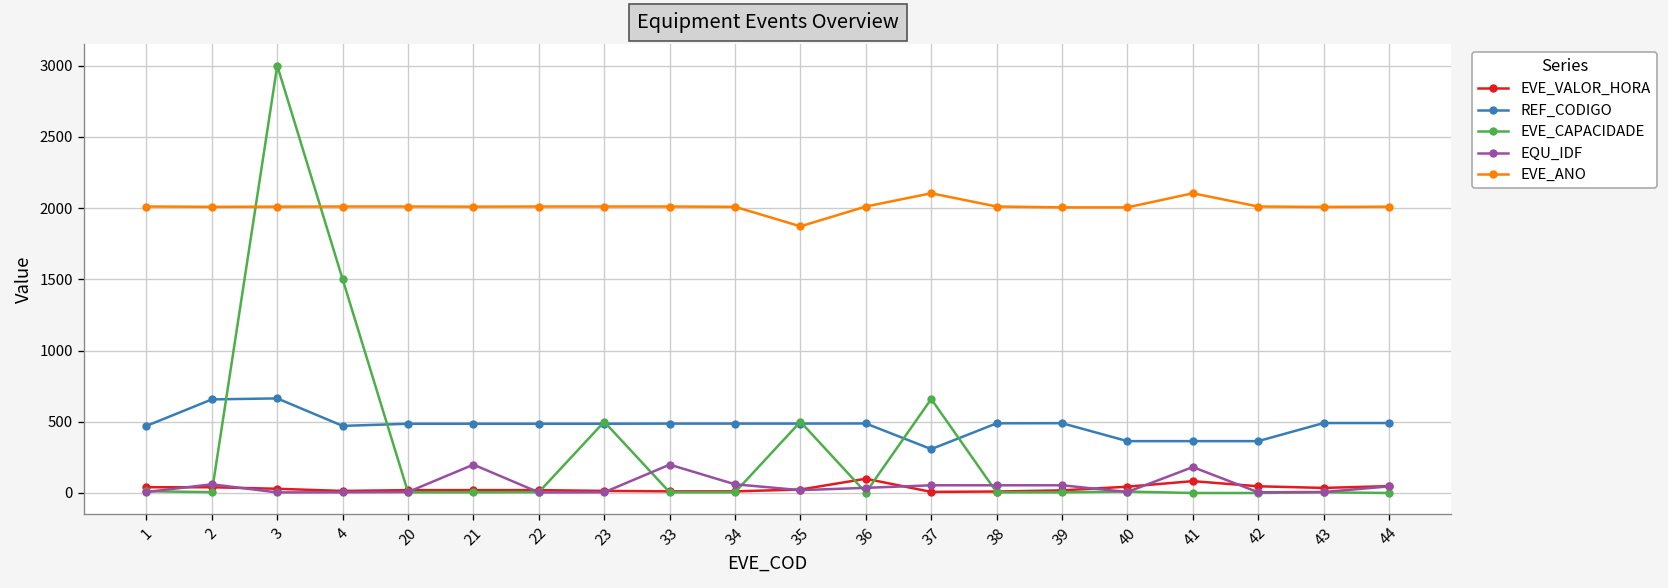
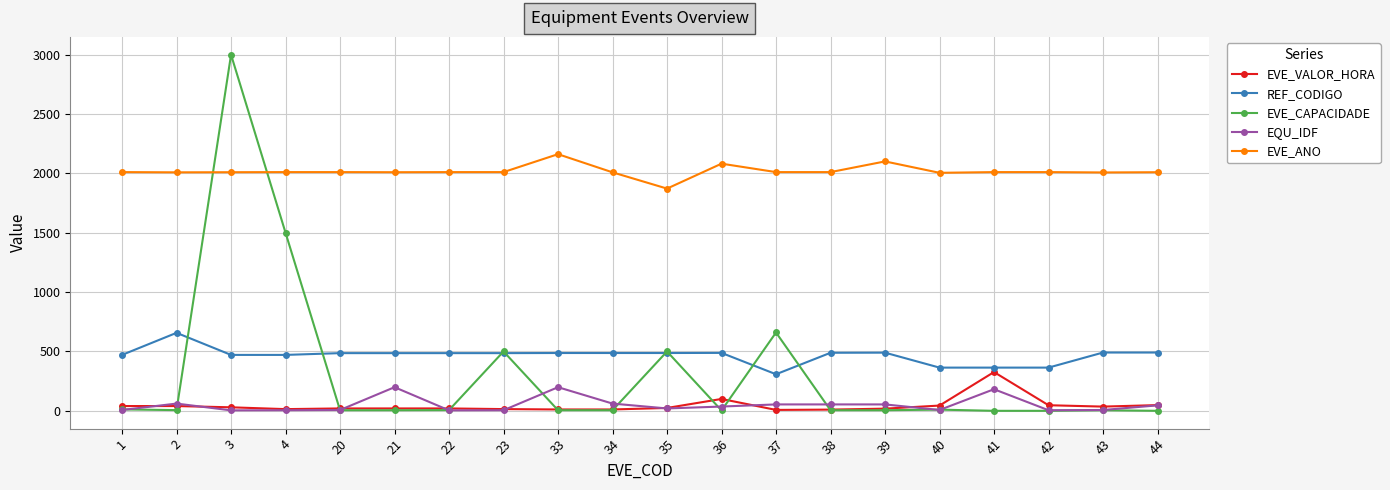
  {
    "EVE_VALOR_HORA": {
      "1": 40,
      "3": 30,
      "36": 100,
      "37": 10,
      "40": 40,
-     "41": 80,
+     "41": 330,
      "42": 50,
      "43": 40
    },
    "REF_CODIGO": {
      "1": 470,
      "2": 660,
-     "3": 660,
+     "3": 470,
      "4": 470,
      "20": 490,
      "21": 490,
      "22": 490,
      "33": 490,
      "34": 490,
      "36": 490,
      "37": 310,
      "38": 490,
      "39": 490,
      "40": 360,
      "41": 360,
      "42": 360,
      "43": 490,
      "44": 490
    },
    "EVE_CAPACIDADE": {
      "2": 10,
      "3": 3000,
      "4": 1500,
      "36": 0,
      "37": 660,
      "41": 0,
      "44": 0
    },
    "EQU_IDF": {
      "3": 0,
      "21": 200,
      "33": 200,
      "34": 60,
      "36": 40,
      "37": 50,
      "38": 50,
      "39": 50,
      "41": 180
    },
    "EVE_ANO": {
      "1": 2010,
      "2": 2010,
      "3": 2010,
      "4": 2010,
      "20": 2010,
      "21": 2010,
      "22": 2010,
      "23": 2010,
-     "33": 2010,
+     "33": 2160,
      "34": 2010,
      "35": 1870,
-     "36": 2010,
-     "37": 2100,
+     "36": 2080,
+     "37": 2010,
      "38": 2010,
-     "39": 2010,
+     "39": 2100,
      "40": 2010,
-     "41": 2100,
+     "41": 2010,
      "42": 2010,
      "43": 2010,
      "44": 2010
    }
  }
